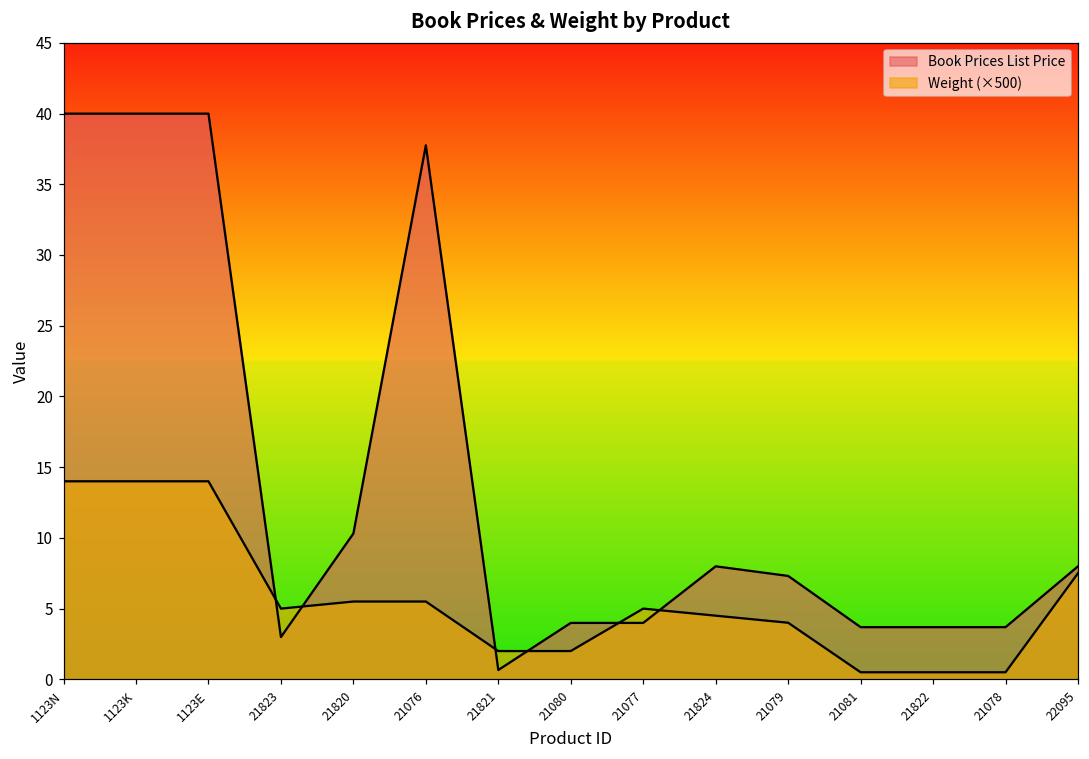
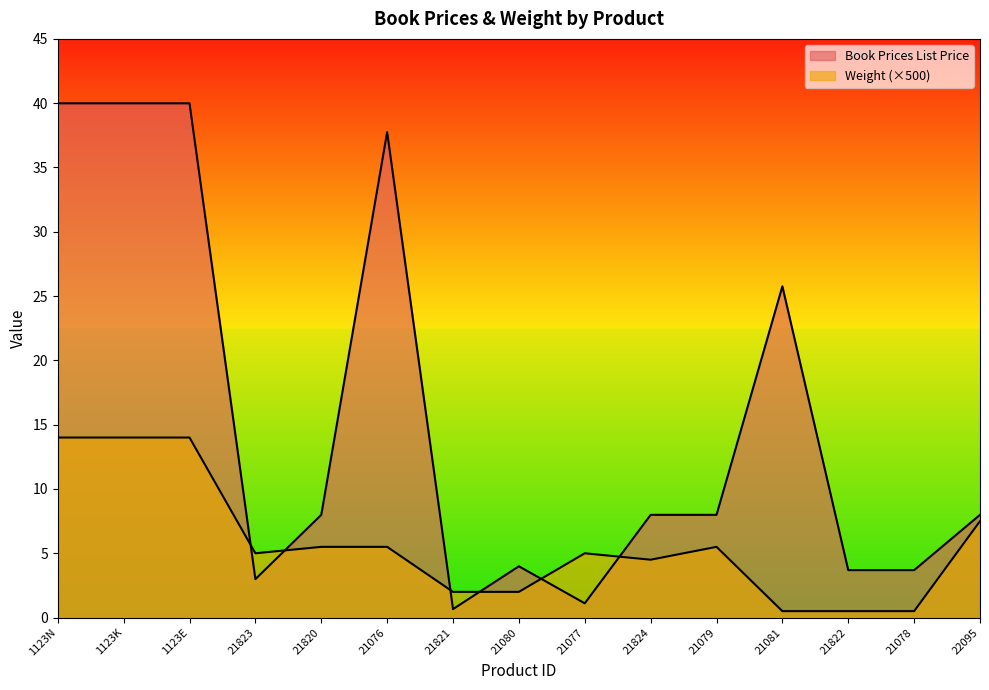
  {
    "Book Prices List Price": {
      "1123N": 40.0,
      "1123K": 40.0,
      "1123E": 40.0,
      "21823": 3.0,
-     "21820": 10.3,
+     "21820": 8.0,
      "21076": 37.8,
      "21821": 0.7,
      "21080": 4.0,
-     "21077": 4.0,
+     "21077": 1.1,
      "21824": 8.0,
-     "21079": 7.3,
-     "21081": 3.7,
+     "21079": 8.0,
+     "21081": 25.8,
      "21822": 3.7,
      "21078": 3.7,
      "22095": 8.0
    },
    "Weight (×500)": {
      "1123N": 14.0,
      "1123K": 14.0,
      "1123E": 14.0,
      "21823": 5.0,
      "21820": 5.5,
      "21076": 5.5,
      "21821": 2.0,
      "21080": 2.0,
      "21077": 5.0,
      "21824": 4.5,
-     "21079": 4.0,
+     "21079": 5.5,
      "21081": 0.5,
      "21822": 0.5,
      "21078": 0.5,
      "22095": 7.5
    }
  }
